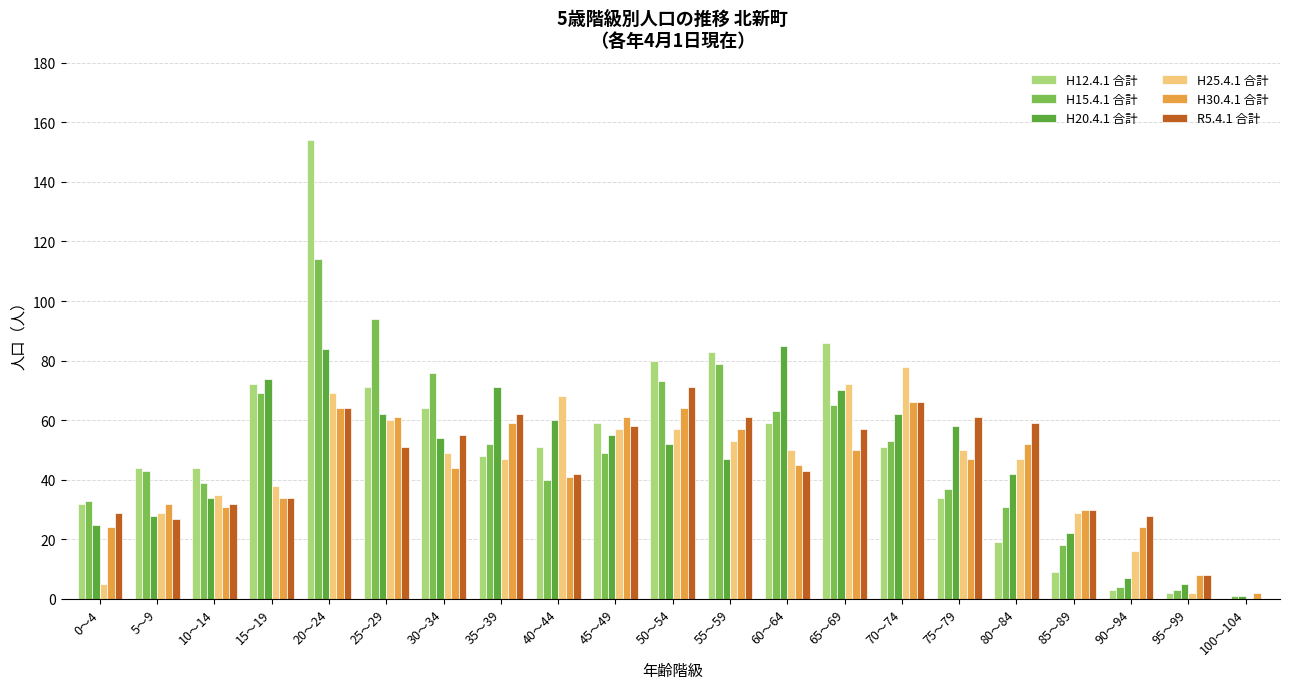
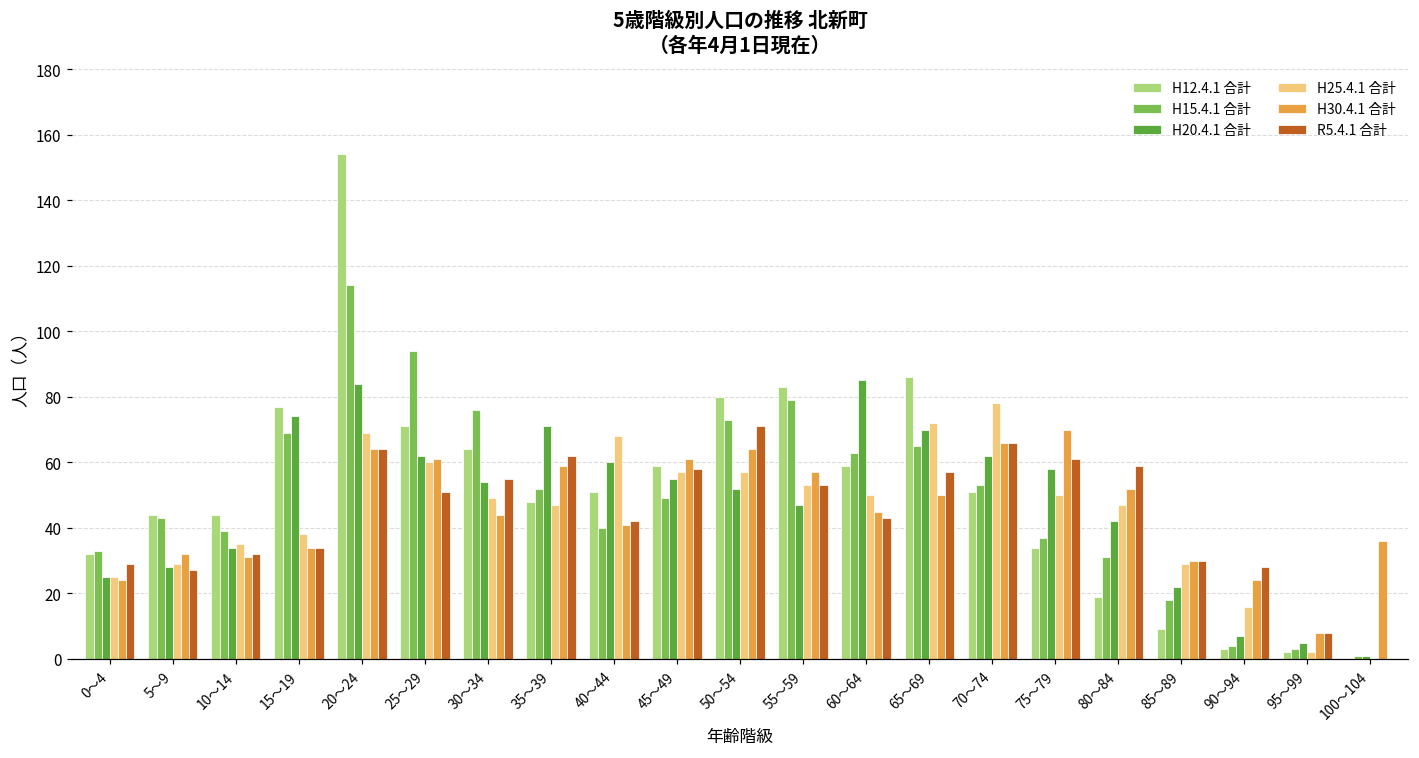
  {
    "H12.4.1 合計": {
      "0～4": 32,
      "5～9": 44,
      "10～14": 44,
-     "15～19": 72,
+     "15～19": 77,
      "20～24": 154,
      "25～29": 71,
      "30～34": 64,
      "35～39": 48,
      "40～44": 51,
      "45～49": 59,
      "50～54": 80,
      "55～59": 83,
      "60～64": 59,
      "65～69": 86,
      "70～74": 51,
      "75～79": 34,
      "80～84": 19,
      "85～89": 9,
      "90～94": 3,
      "95～99": 2,
      "100～104": 0
    },
    "H25.4.1 合計": {
-     "0～4": 5,
+     "0～4": 25,
      "5～9": 29,
      "10～14": 35,
      "15～19": 38,
      "20～24": 69,
      "25～29": 60,
      "30～34": 49,
      "35～39": 47,
      "40～44": 68,
      "45～49": 57,
      "50～54": 57,
      "55～59": 53,
      "60～64": 50,
      "65～69": 72,
      "70～74": 78,
      "75～79": 50,
      "80～84": 47,
      "85～89": 29,
      "90～94": 16,
      "95～99": 2,
      "100～104": 0
    },
    "H30.4.1 合計": {
      "0～4": 24,
      "5～9": 32,
      "10～14": 31,
      "15～19": 34,
      "20～24": 64,
      "25～29": 61,
      "30～34": 44,
      "35～39": 59,
      "40～44": 41,
      "45～49": 61,
      "50～54": 64,
      "55～59": 57,
      "60～64": 45,
      "65～69": 50,
      "70～74": 66,
-     "75～79": 47,
+     "75～79": 70,
      "80～84": 52,
      "85～89": 30,
      "90～94": 24,
      "95～99": 8,
-     "100～104": 2
+     "100～104": 36
    },
    "R5.4.1 合計": {
      "0～4": 29,
      "5～9": 27,
      "10～14": 32,
      "15～19": 34,
      "20～24": 64,
      "25～29": 51,
      "30～34": 55,
      "35～39": 62,
      "40～44": 42,
      "45～49": 58,
      "50～54": 71,
-     "55～59": 61,
+     "55～59": 53,
      "60～64": 43,
      "65～69": 57,
      "70～74": 66,
      "75～79": 61,
      "80～84": 59,
      "85～89": 30,
      "90～94": 28,
      "95～99": 8,
      "100～104": 0
    }
  }
